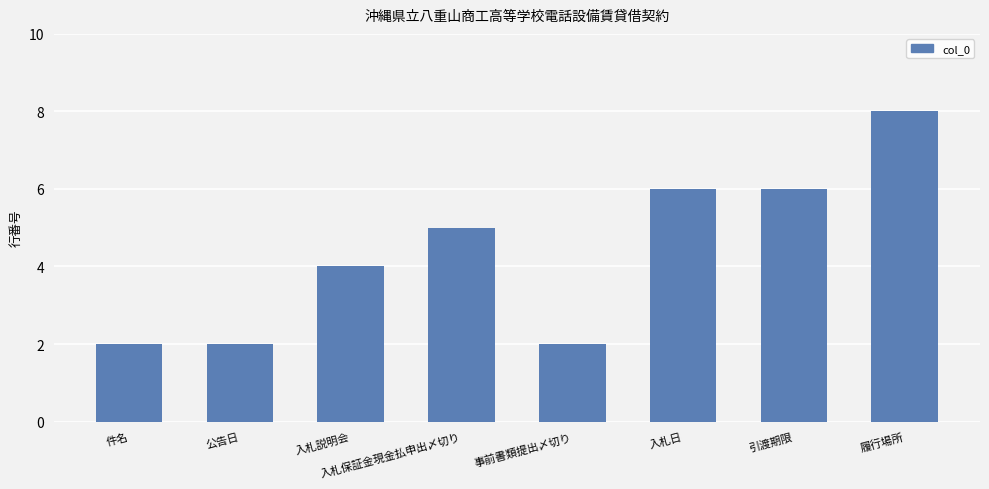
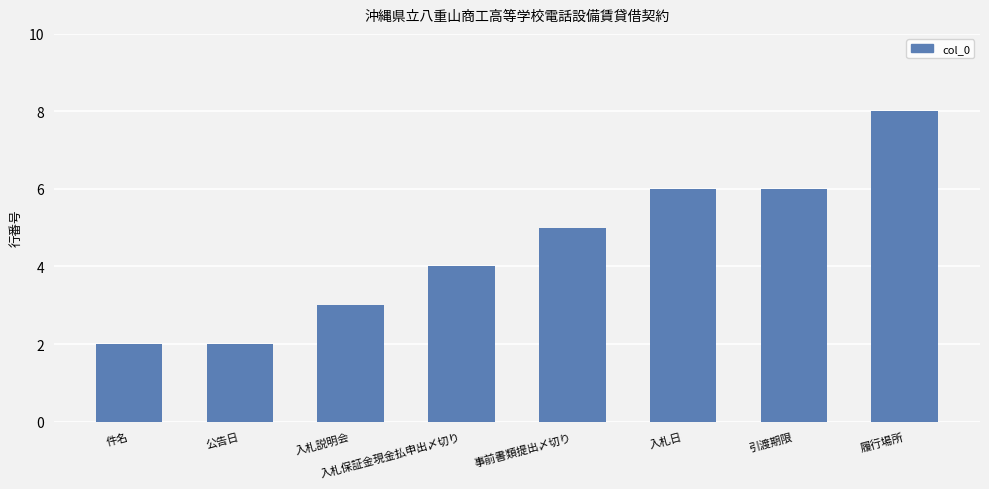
  {
    "件名": 2,
    "公告日": 2,
-   "入札説明会": 4,
-   "入札保証金現金払申出〆切り": 5,
-   "事前書類提出〆切り": 2,
+   "入札説明会": 3,
+   "入札保証金現金払申出〆切り": 4,
+   "事前書類提出〆切り": 5,
    "入札日": 6,
    "引渡期限": 6,
    "履行場所": 8
  }
